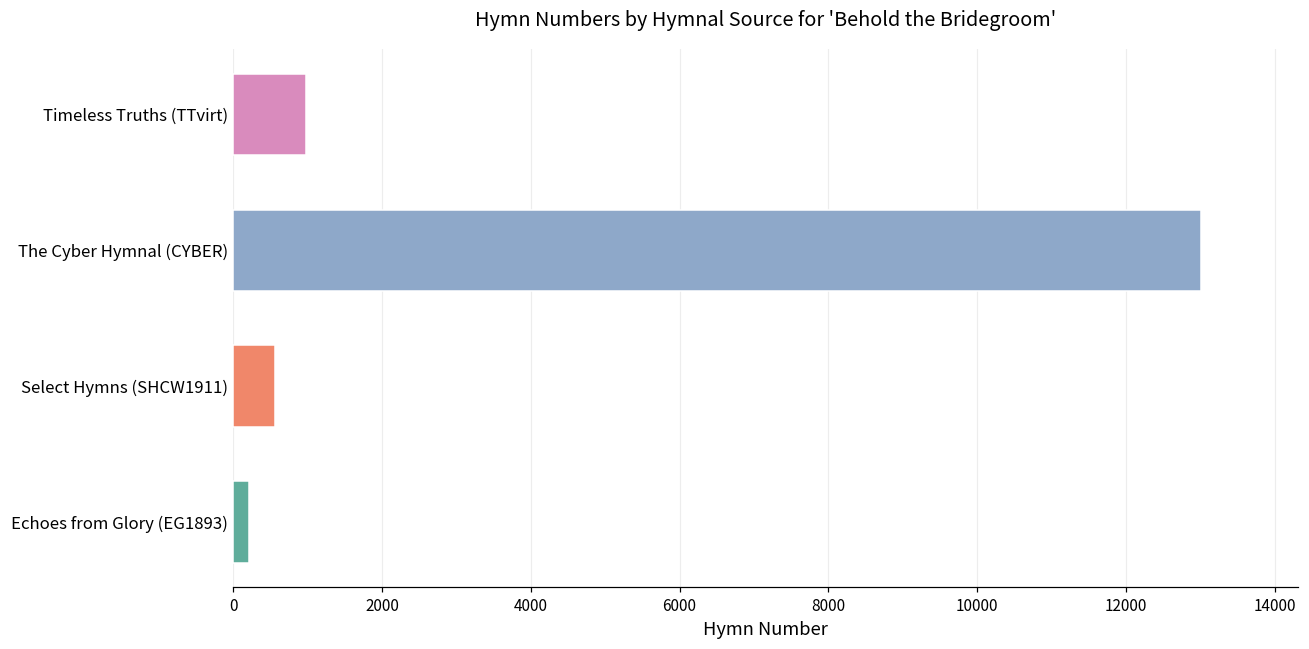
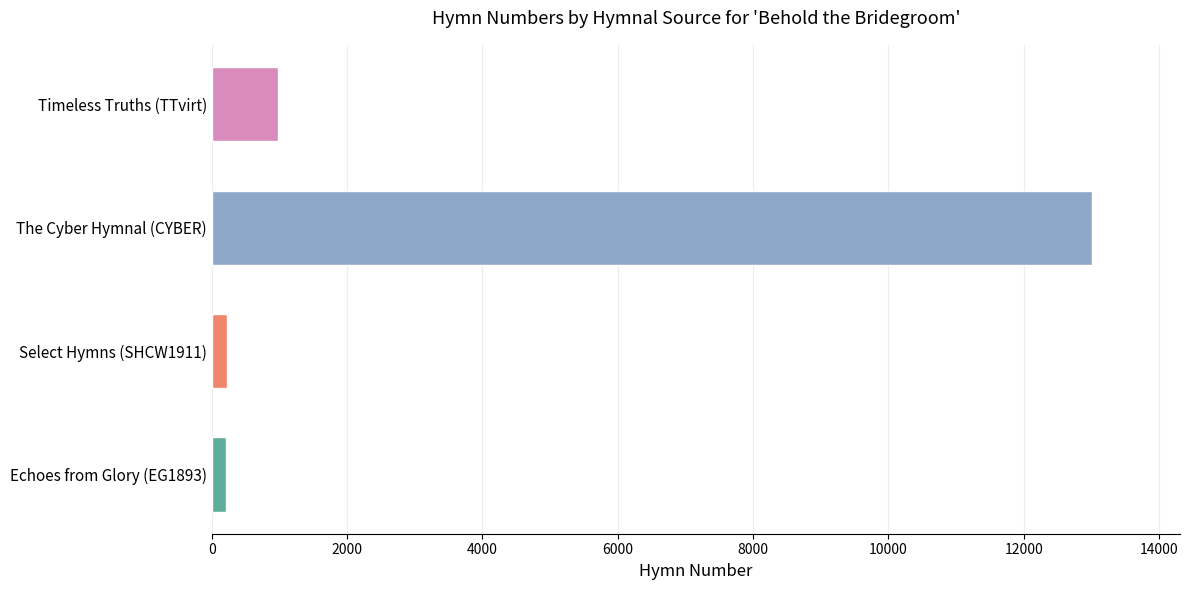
  {
    "Timeless Truths (TTvirt)": 1000,
    "The Cyber Hymnal (CYBER)": 13000,
-   "Select Hymns (SHCW1911)": 600,
+   "Select Hymns (SHCW1911)": 200,
    "Echoes from Glory (EG1893)": 200
  }
